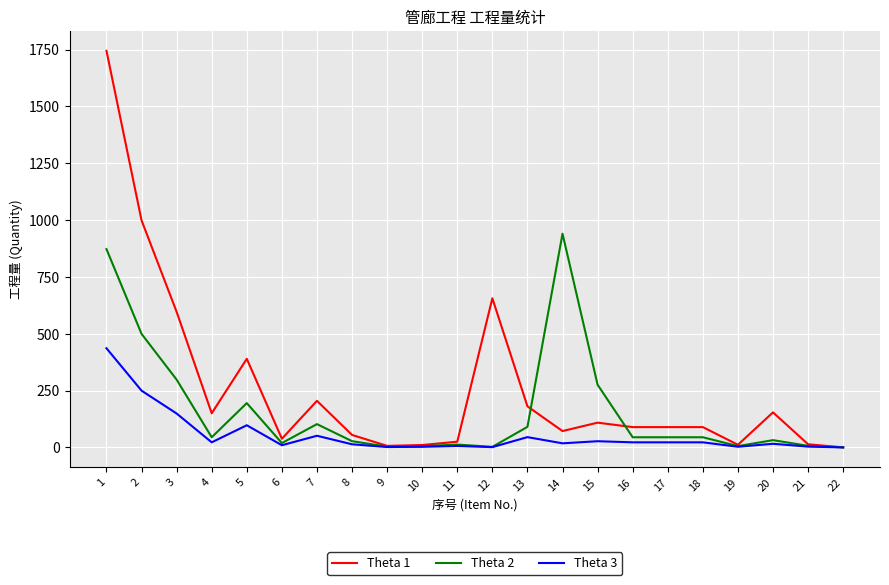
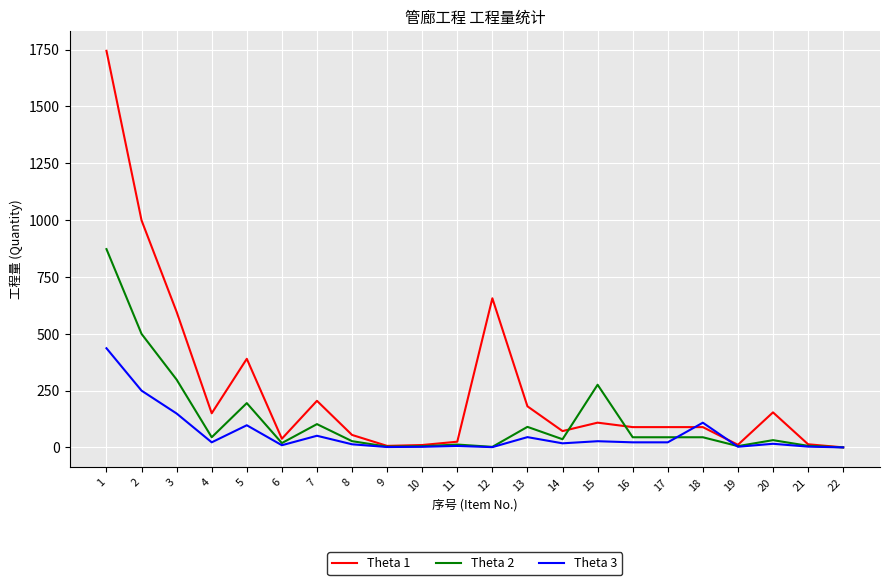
  {
    "Theta 1": {
      "1": 1740,
      "2": 1000,
      "3": 600,
      "4": 150,
      "5": 390,
      "6": 40,
      "7": 200,
      "8": 50,
      "11": 30,
      "12": 660,
      "13": 180,
      "14": 70,
      "15": 110,
      "16": 90,
      "17": 90,
      "18": 90,
      "20": 150
    },
    "Theta 2": {
      "1": 870,
      "2": 500,
      "3": 300,
      "4": 40,
      "5": 190,
      "7": 100,
      "8": 30,
      "13": 90,
-     "14": 940,
+     "14": 40,
      "15": 280,
      "16": 40,
      "17": 40,
      "18": 40,
      "20": 30
    },
    "Theta 3": {
      "1": 440,
      "2": 250,
      "3": 150,
      "4": 20,
      "5": 100,
      "7": 50,
      "8": 10,
      "13": 50,
      "14": 20,
      "15": 30,
      "16": 20,
      "17": 20,
-     "18": 20,
+     "18": 110,
      "20": 20
    }
  }
